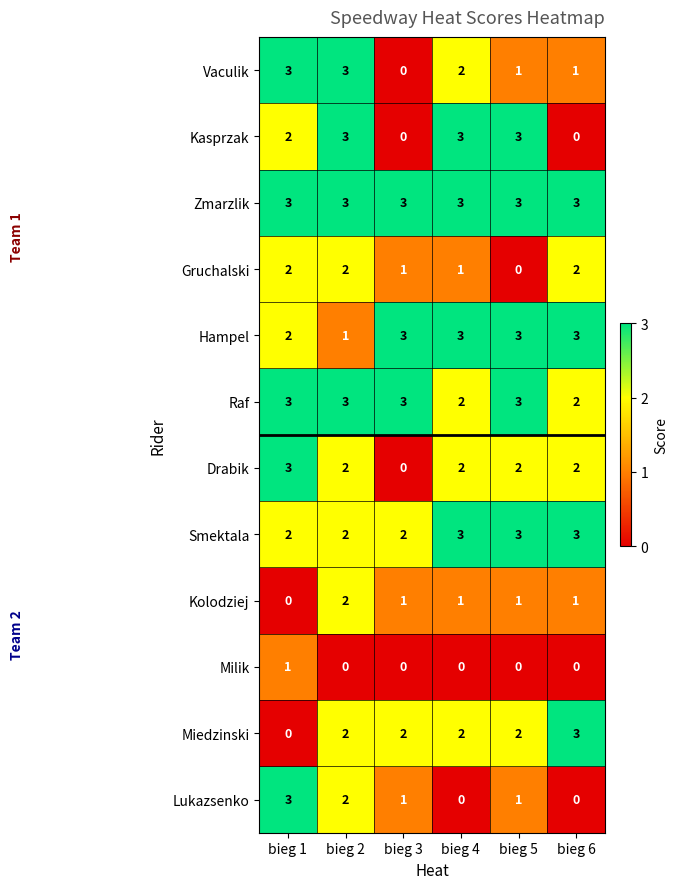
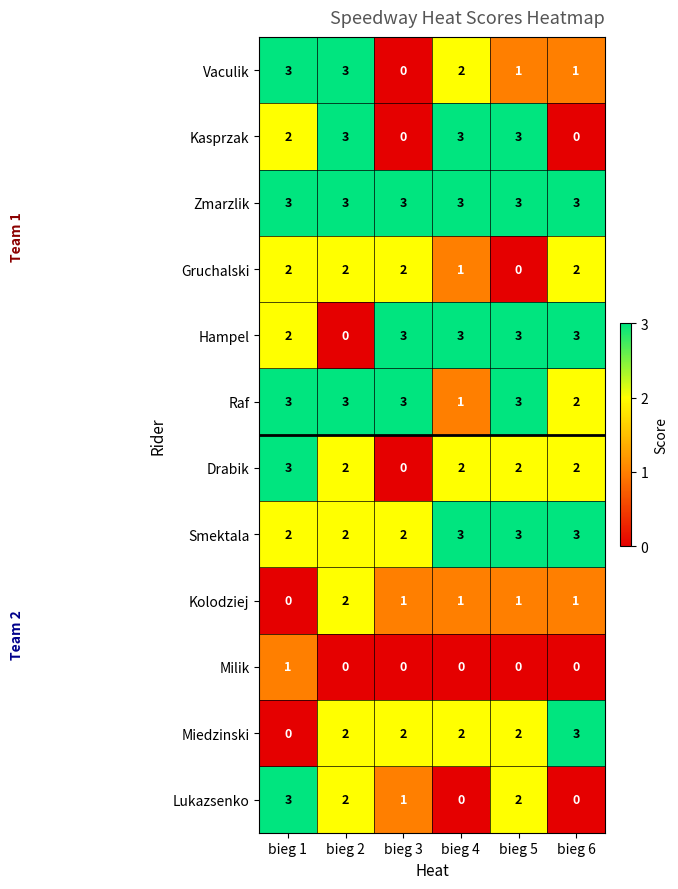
  {
    "Vaculik": {
      "bieg 1": 3,
      "bieg 2": 3,
      "bieg 3": 0,
      "bieg 4": 2,
      "bieg 5": 1,
      "bieg 6": 1
    },
    "Kasprzak": {
      "bieg 1": 2,
      "bieg 2": 3,
      "bieg 3": 0,
      "bieg 4": 3,
      "bieg 5": 3,
      "bieg 6": 0
    },
    "Zmarzlik": {
      "bieg 1": 3,
      "bieg 2": 3,
      "bieg 3": 3,
      "bieg 4": 3,
      "bieg 5": 3,
      "bieg 6": 3
    },
    "Gruchalski": {
      "bieg 1": 2,
      "bieg 2": 2,
-     "bieg 3": 1,
+     "bieg 3": 2,
      "bieg 4": 1,
      "bieg 5": 0,
      "bieg 6": 2
    },
    "Hampel": {
      "bieg 1": 2,
-     "bieg 2": 1,
+     "bieg 2": 0,
      "bieg 3": 3,
      "bieg 4": 3,
      "bieg 5": 3,
      "bieg 6": 3
    },
    "Raf": {
      "bieg 1": 3,
      "bieg 2": 3,
      "bieg 3": 3,
-     "bieg 4": 2,
+     "bieg 4": 1,
      "bieg 5": 3,
      "bieg 6": 2
    },
    "Drabik": {
      "bieg 1": 3,
      "bieg 2": 2,
      "bieg 3": 0,
      "bieg 4": 2,
      "bieg 5": 2,
      "bieg 6": 2
    },
    "Smektala": {
      "bieg 1": 2,
      "bieg 2": 2,
      "bieg 3": 2,
      "bieg 4": 3,
      "bieg 5": 3,
      "bieg 6": 3
    },
    "Kolodziej": {
      "bieg 1": 0,
      "bieg 2": 2,
      "bieg 3": 1,
      "bieg 4": 1,
      "bieg 5": 1,
      "bieg 6": 1
    },
    "Milik": {
      "bieg 1": 1,
      "bieg 2": 0,
      "bieg 3": 0,
      "bieg 4": 0,
      "bieg 5": 0,
      "bieg 6": 0
    },
    "Miedzinski": {
      "bieg 1": 0,
      "bieg 2": 2,
      "bieg 3": 2,
      "bieg 4": 2,
      "bieg 5": 2,
      "bieg 6": 3
    },
    "Lukazsenko": {
      "bieg 1": 3,
      "bieg 2": 2,
      "bieg 3": 1,
      "bieg 4": 0,
-     "bieg 5": 1,
+     "bieg 5": 2,
      "bieg 6": 0
    }
  }
